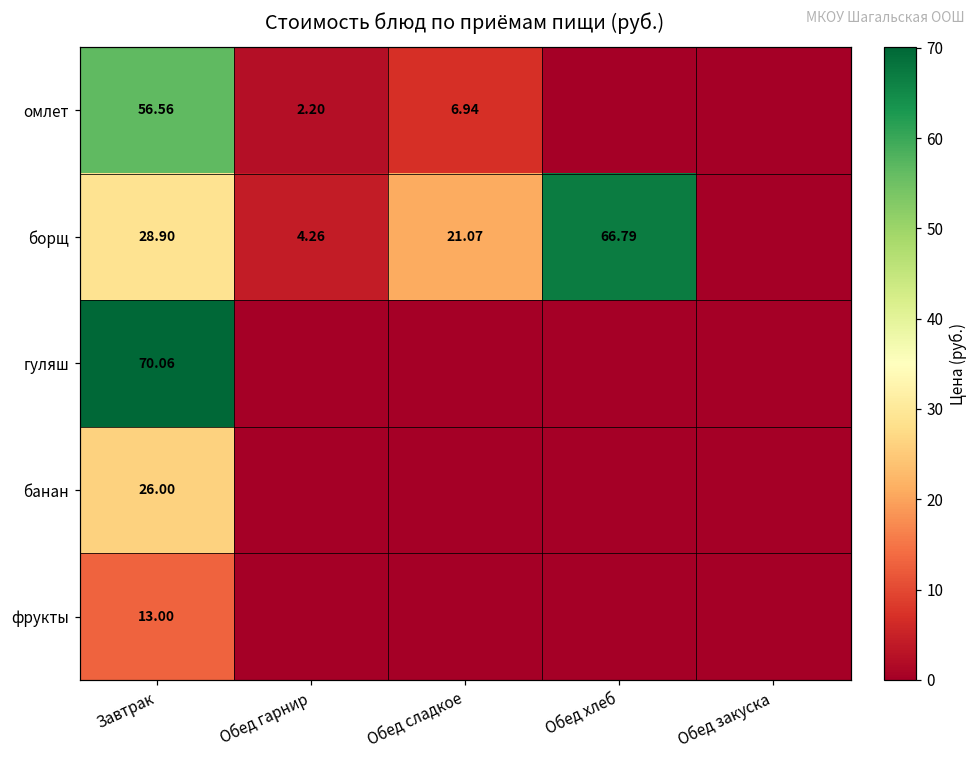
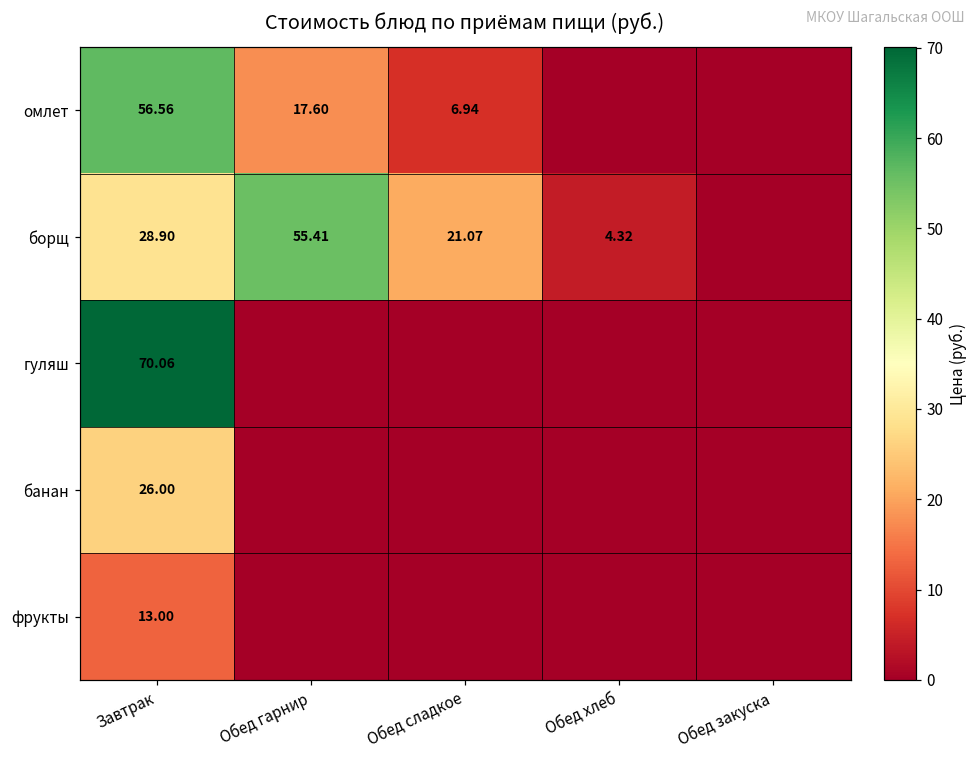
  {
    "омлет": {
      "Завтрак": 56.56,
-     "Обед гарнир": 2.20,
+     "Обед гарнир": 17.60,
      "Обед сладкое": 6.94
    },
    "борщ": {
      "Завтрак": 28.90,
-     "Обед гарнир": 4.26,
+     "Обед гарнир": 55.41,
      "Обед сладкое": 21.07,
-     "Обед хлеб": 66.79
+     "Обед хлеб": 4.32
    },
    "гуляш": {
      "Завтрак": 70.06
    },
    "банан": {
      "Завтрак": 26.00
    },
    "фрукты": {
      "Завтрак": 13.00
    }
  }
